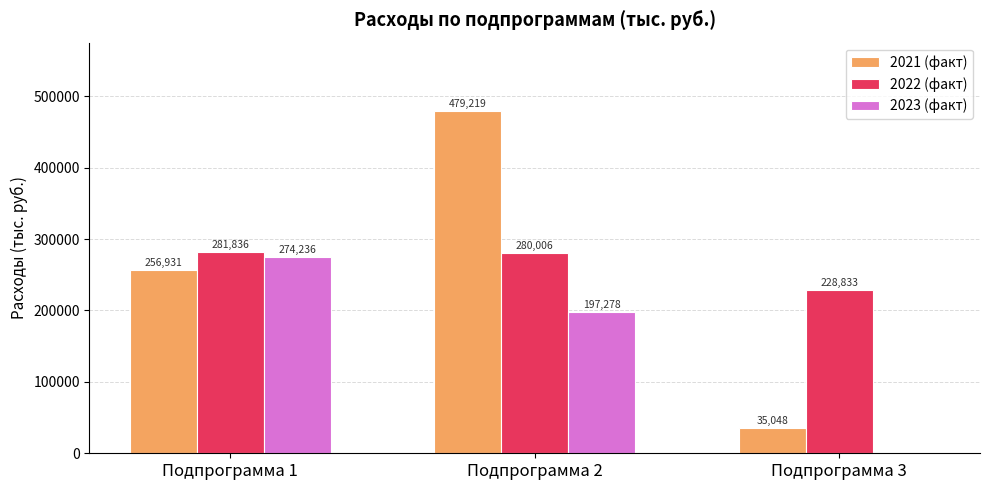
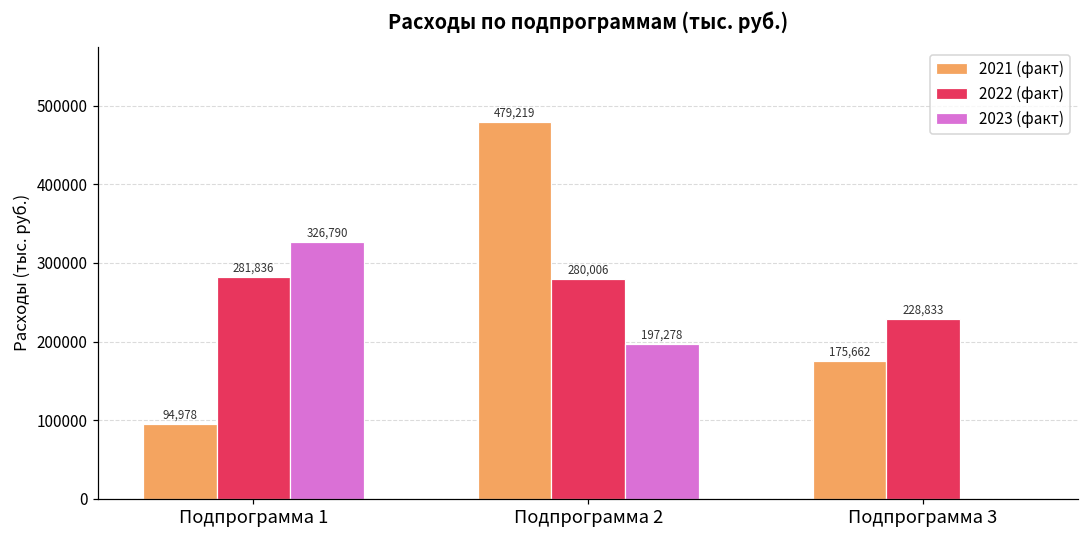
  {
    "2021 (факт)": {
-     "Подпрограмма 1": "256,931",
+     "Подпрограмма 1": "94,978",
      "Подпрограмма 2": "479,219",
-     "Подпрограмма 3": "35,048"
+     "Подпрограмма 3": "175,662"
    },
    "2022 (факт)": {
      "Подпрограмма 1": "281,836",
      "Подпрограмма 2": "280,006",
      "Подпрограмма 3": "228,833"
    },
    "2023 (факт)": {
-     "Подпрограмма 1": "274,236",
+     "Подпрограмма 1": "326,790",
      "Подпрограмма 2": "197,278"
    }
  }
